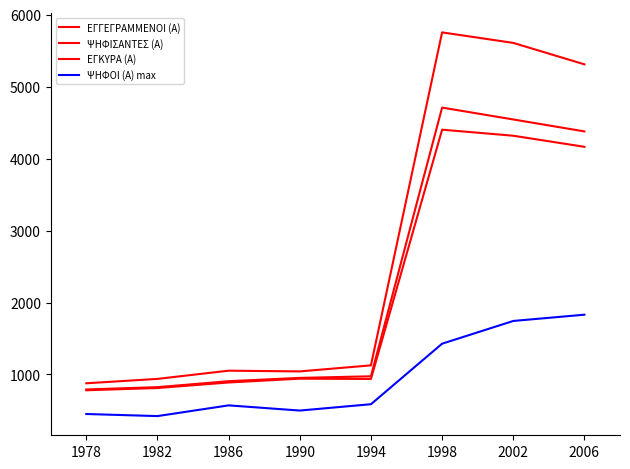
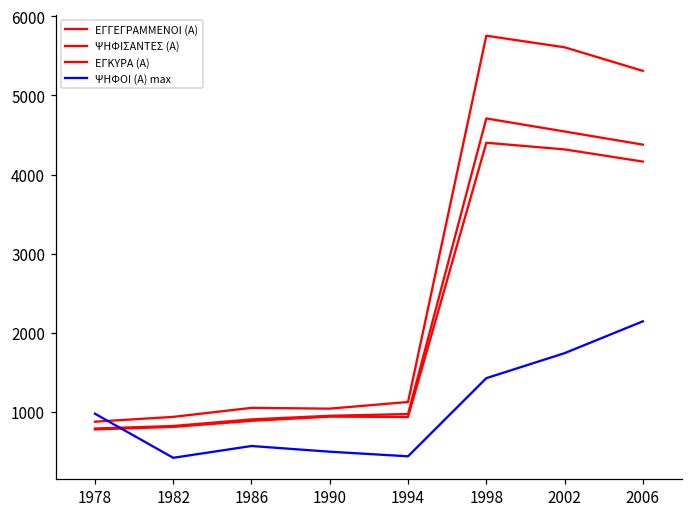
  {
    "ΨΗΦΟΙ (Α) max": {
-     "1978": 500,
+     "1978": 1000,
      "1982": 400,
      "1986": 600,
      "1990": 500,
-     "1994": 600,
+     "1994": 400,
      "1998": 1400,
      "2002": 1700,
-     "2006": 1800
+     "2006": 2100
    }
  }
